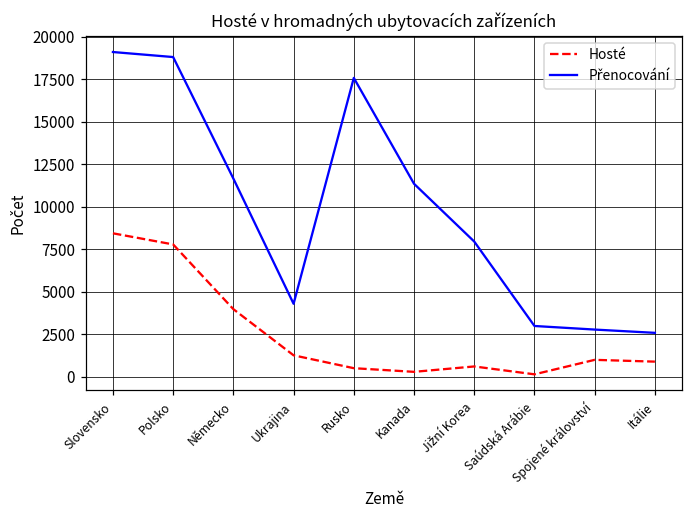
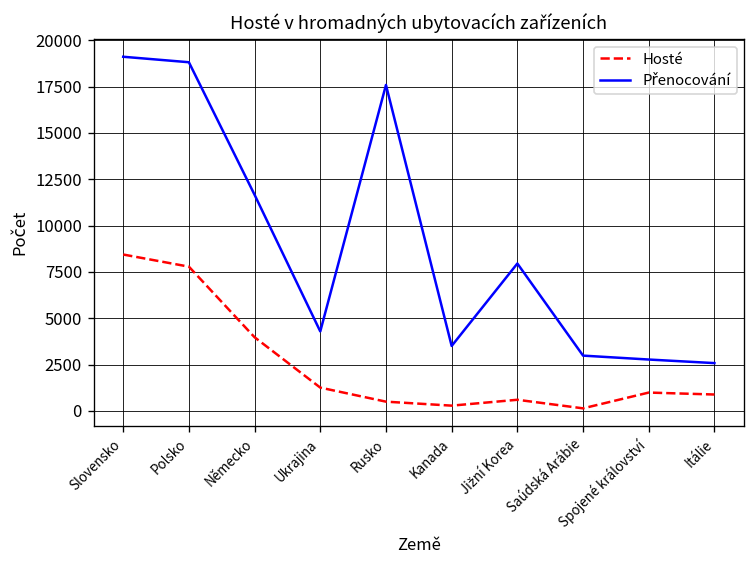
  {
    "Hosté": {
      "Slovensko": 8400,
      "Polsko": 7800,
      "Německo": 4000,
      "Ukrajina": 1300,
      "Rusko": 500,
      "Kanada": 300,
      "Jižní Korea": 600,
      "Saúdská Arábie": 100,
      "Spojené království": 1000,
      "Itálie": 900
    },
    "Přenocování": {
      "Slovensko": 19100,
      "Polsko": 18800,
      "Německo": 11700,
      "Ukrajina": 4300,
      "Rusko": 17600,
-     "Kanada": 11400,
+     "Kanada": 3500,
      "Jižní Korea": 8000,
      "Saúdská Arábie": 3000,
      "Spojené království": 2800,
      "Itálie": 2600
    }
  }
